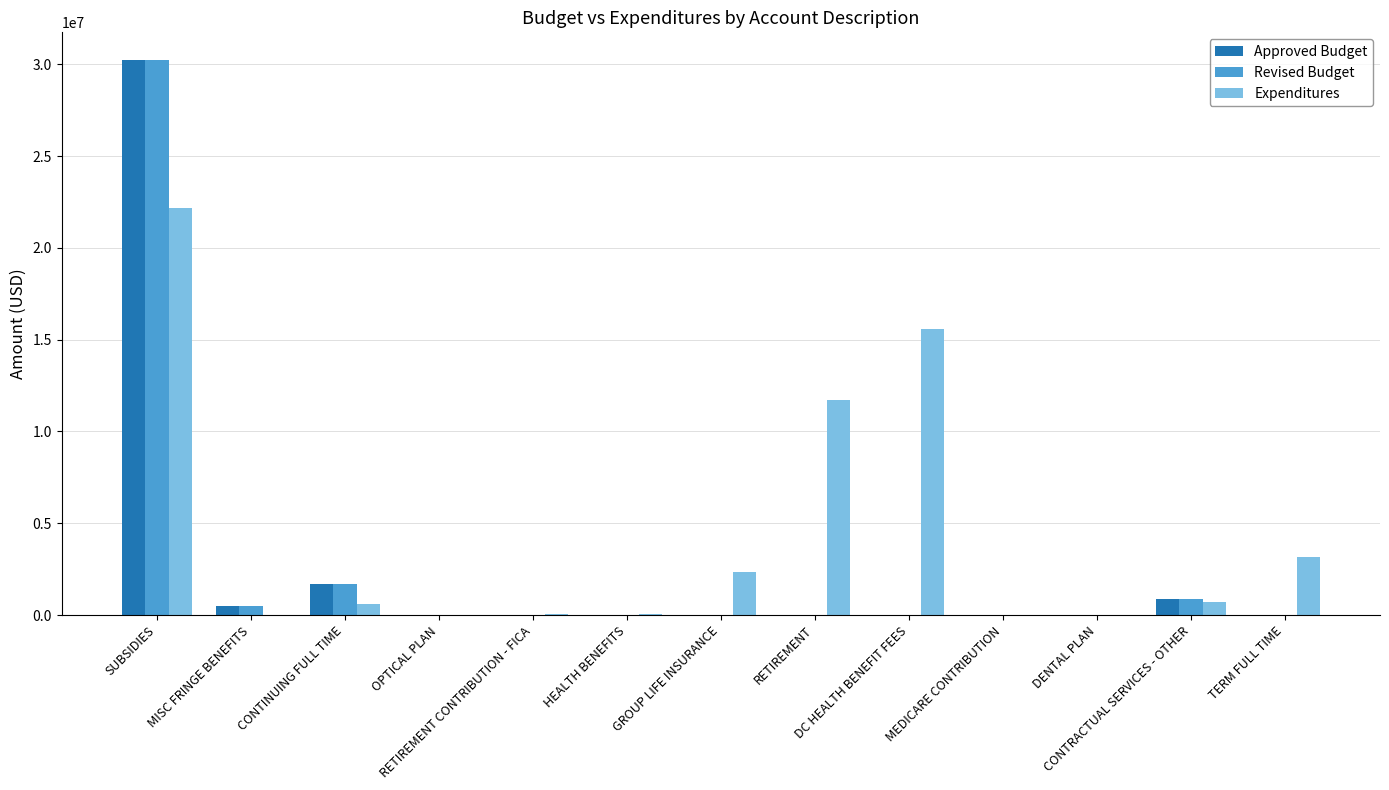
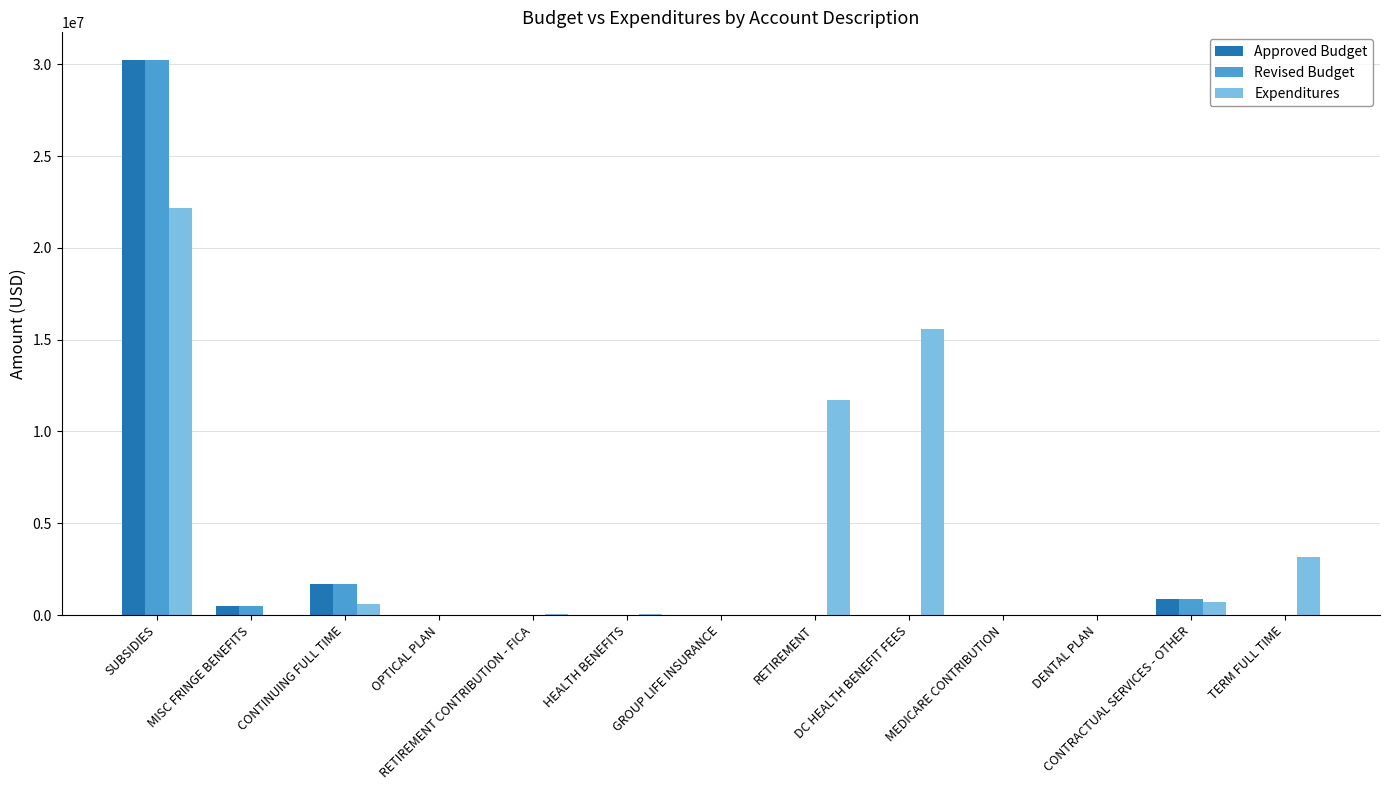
  {
    "Approved Budget": {
      "SUBSIDIES": 30200000,
      "MISC FRINGE BENEFITS": 500000,
      "CONTINUING FULL TIME": 1700000,
      "OPTICAL PLAN": 0,
      "RETIREMENT CONTRIBUTION - FICA": 0,
      "HEALTH BENEFITS": 0,
      "GROUP LIFE INSURANCE": 0,
      "RETIREMENT": 0,
      "DC HEALTH BENEFIT FEES": 0,
      "MEDICARE CONTRIBUTION": 0,
      "DENTAL PLAN": 0,
      "CONTRACTUAL SERVICES - OTHER": 900000,
      "TERM FULL TIME": 0
    },
    "Revised Budget": {
      "SUBSIDIES": 30200000,
      "MISC FRINGE BENEFITS": 500000,
      "CONTINUING FULL TIME": 1700000,
      "OPTICAL PLAN": 0,
      "RETIREMENT CONTRIBUTION - FICA": 0,
      "HEALTH BENEFITS": 0,
      "GROUP LIFE INSURANCE": 0,
      "RETIREMENT": 0,
      "DC HEALTH BENEFIT FEES": 0,
      "MEDICARE CONTRIBUTION": 0,
      "DENTAL PLAN": 0,
      "CONTRACTUAL SERVICES - OTHER": 900000,
      "TERM FULL TIME": 0
    },
    "Expenditures": {
      "SUBSIDIES": 22200000,
      "MISC FRINGE BENEFITS": 0,
      "CONTINUING FULL TIME": 600000,
-     "GROUP LIFE INSURANCE": 2400000,
+     "GROUP LIFE INSURANCE": 0,
      "RETIREMENT": 11700000,
      "DC HEALTH BENEFIT FEES": 15600000,
      "CONTRACTUAL SERVICES - OTHER": 700000,
      "TERM FULL TIME": 3200000
    }
  }
